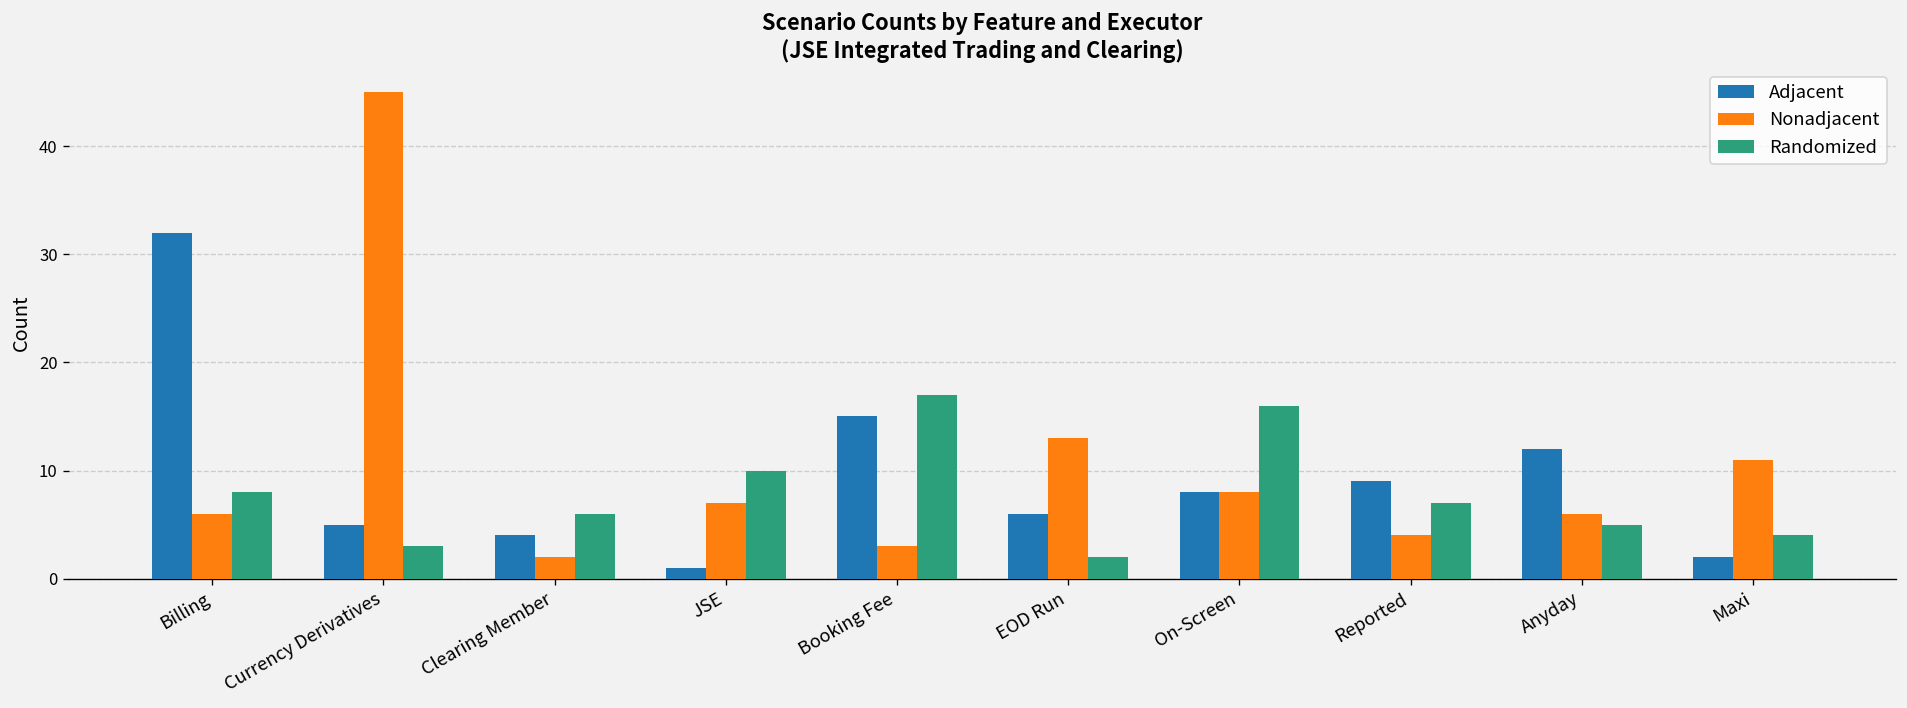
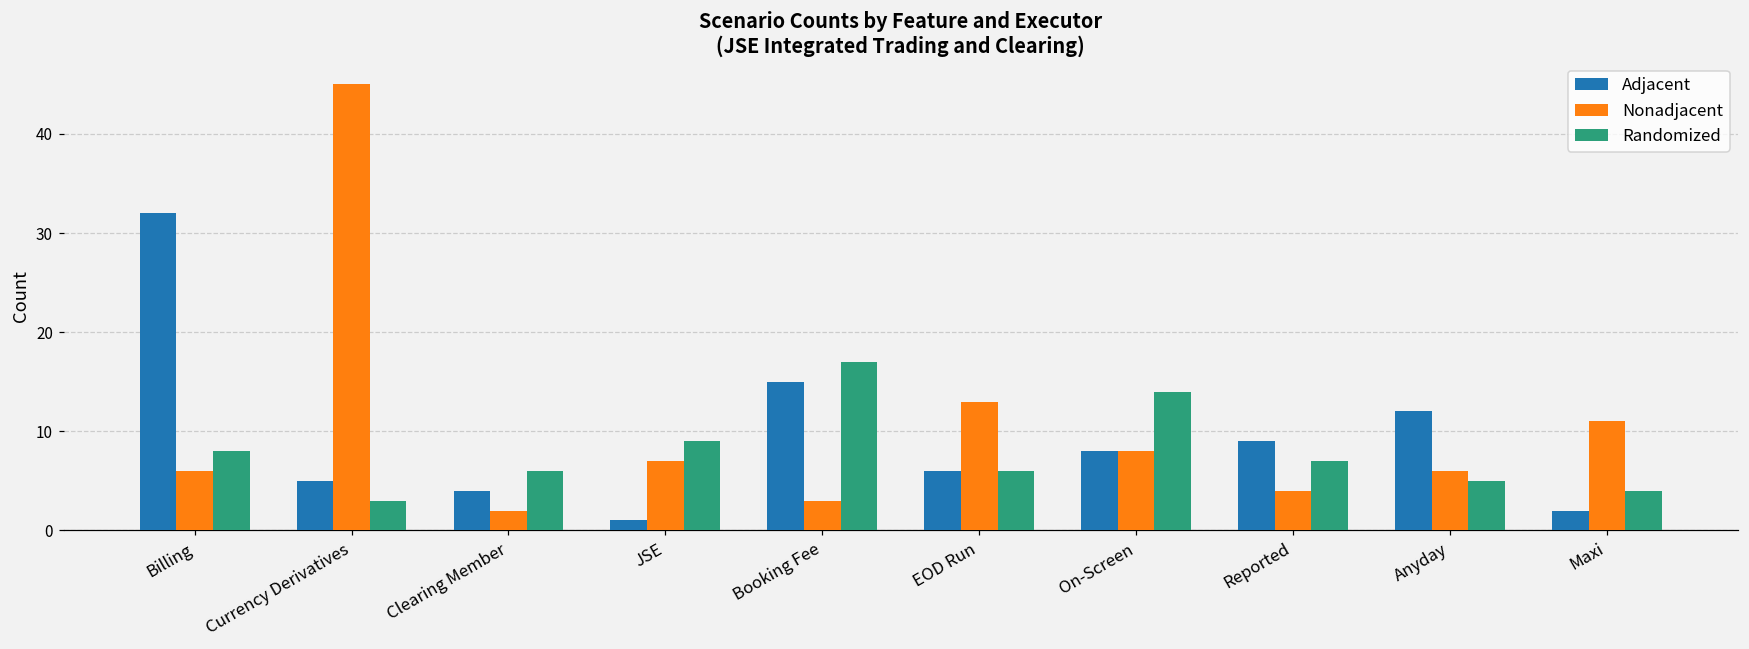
  {
    "Adjacent": {
      "Billing": 32,
      "Currency Derivatives": 5,
      "Clearing Member": 4,
      "JSE": 1,
      "Booking Fee": 15,
      "EOD Run": 6,
      "On-Screen": 8,
      "Reported": 9,
      "Anyday": 12,
      "Maxi": 2
    },
    "Nonadjacent": {
      "Billing": 6,
      "Currency Derivatives": 45,
      "Clearing Member": 2,
      "JSE": 7,
      "Booking Fee": 3,
      "EOD Run": 13,
      "On-Screen": 8,
      "Reported": 4,
      "Anyday": 6,
      "Maxi": 11
    },
    "Randomized": {
      "Billing": 8,
      "Currency Derivatives": 3,
      "Clearing Member": 6,
-     "JSE": 10,
+     "JSE": 9,
      "Booking Fee": 17,
-     "EOD Run": 2,
-     "On-Screen": 16,
+     "EOD Run": 6,
+     "On-Screen": 14,
      "Reported": 7,
      "Anyday": 5,
      "Maxi": 4
    }
  }
